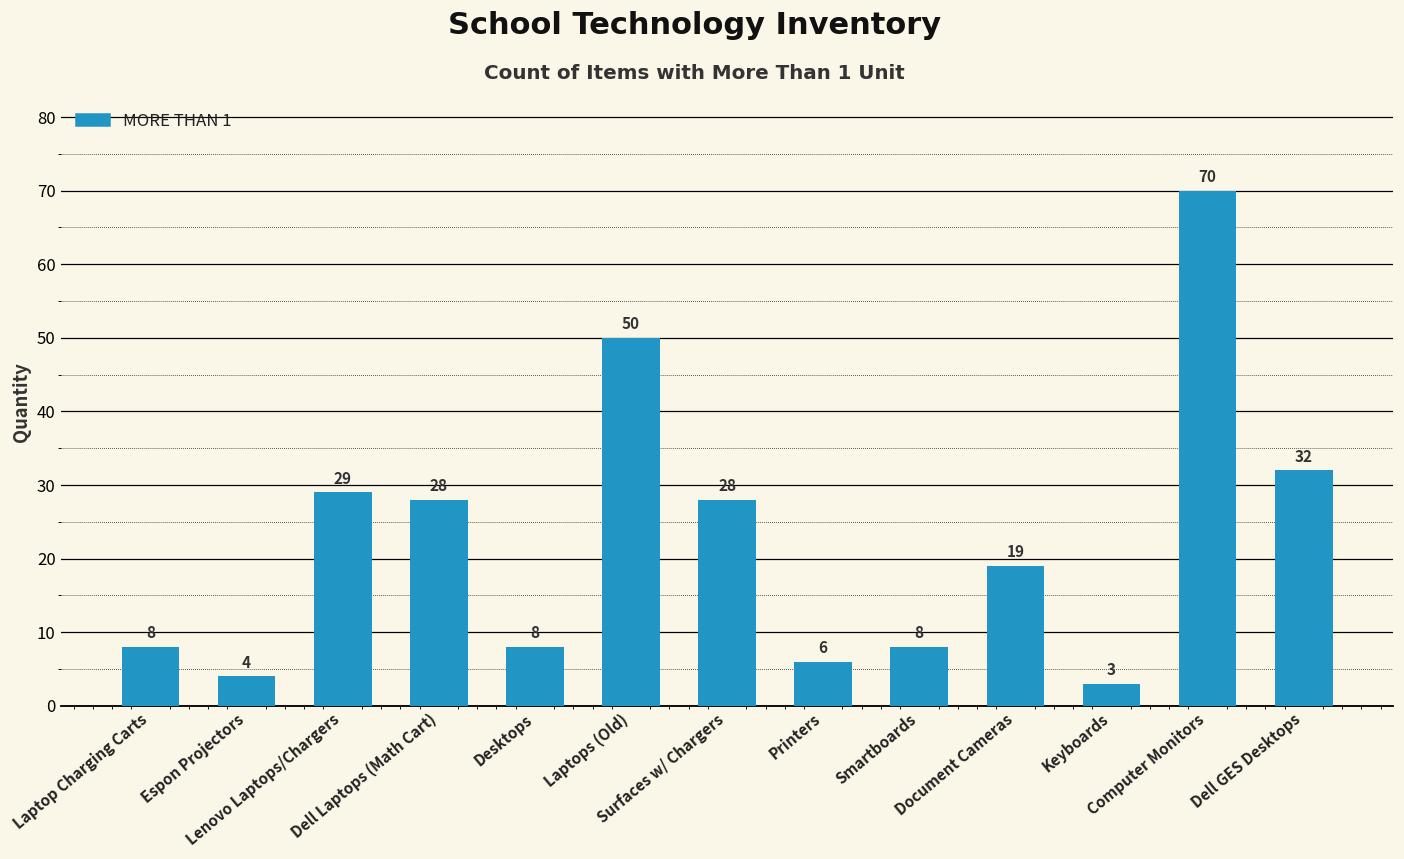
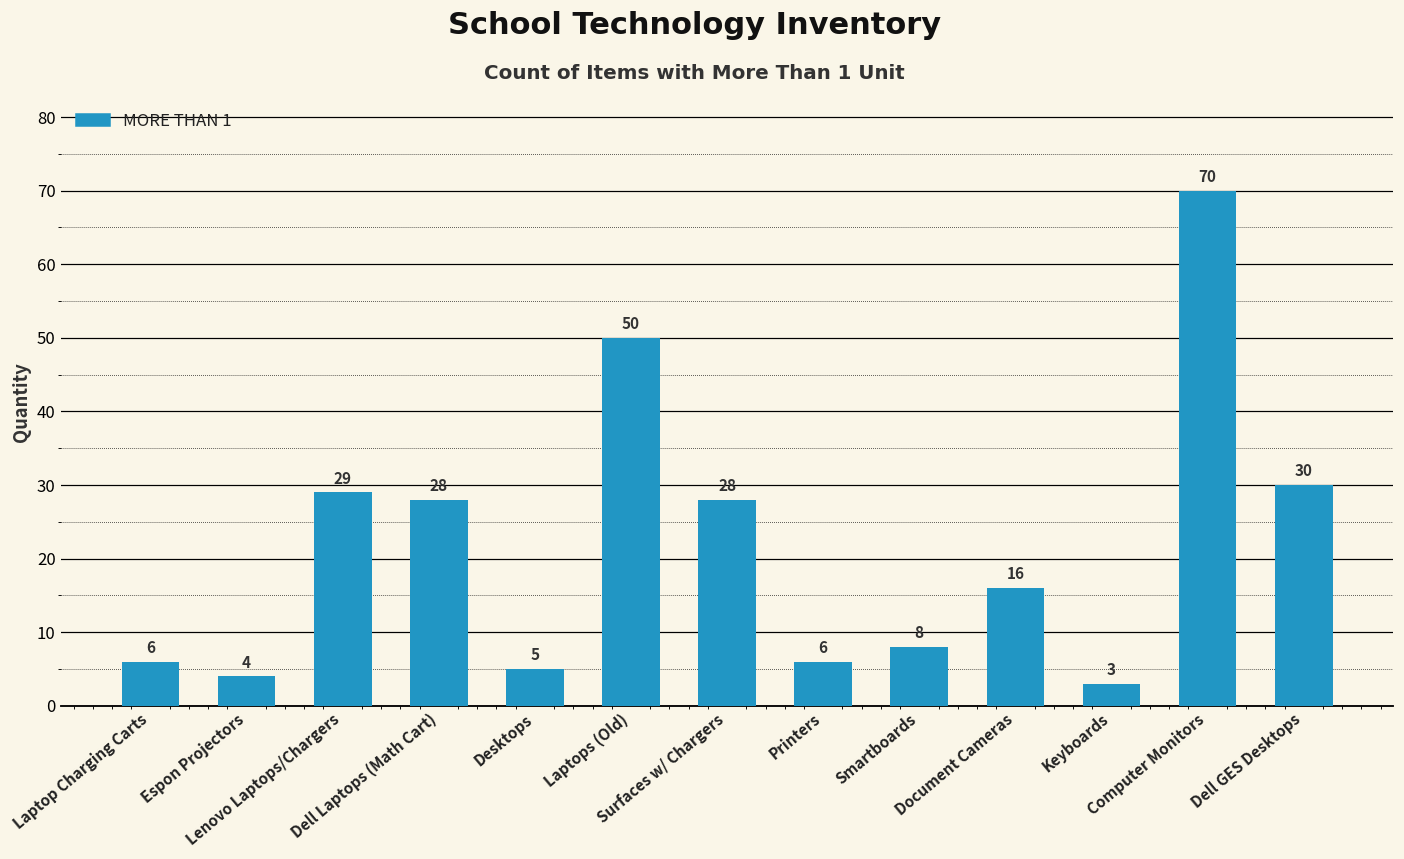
  {
-   "Laptop Charging Carts": 8,
+   "Laptop Charging Carts": 6,
    "Espon Projectors": 4,
    "Lenovo Laptops/Chargers": 29,
    "Dell Laptops (Math Cart)": 28,
-   "Desktops": 8,
+   "Desktops": 5,
    "Laptops (Old)": 50,
    "Surfaces w/ Chargers": 28,
    "Printers": 6,
    "Smartboards": 8,
-   "Document Cameras": 19,
+   "Document Cameras": 16,
    "Keyboards": 3,
    "Computer Monitors": 70,
-   "Dell GES Desktops": 32
+   "Dell GES Desktops": 30
  }
